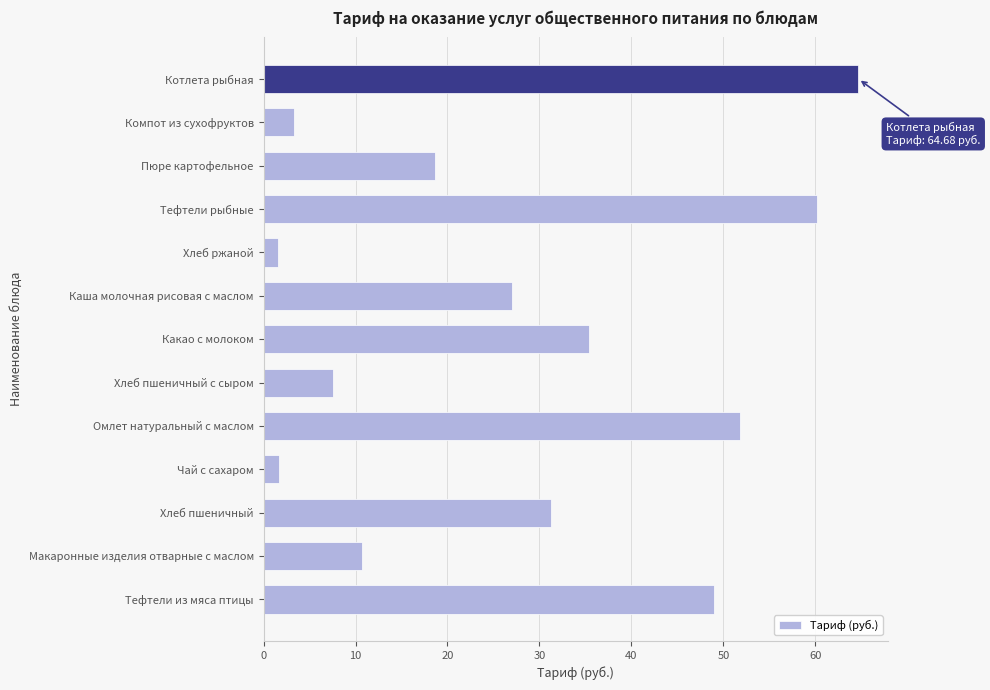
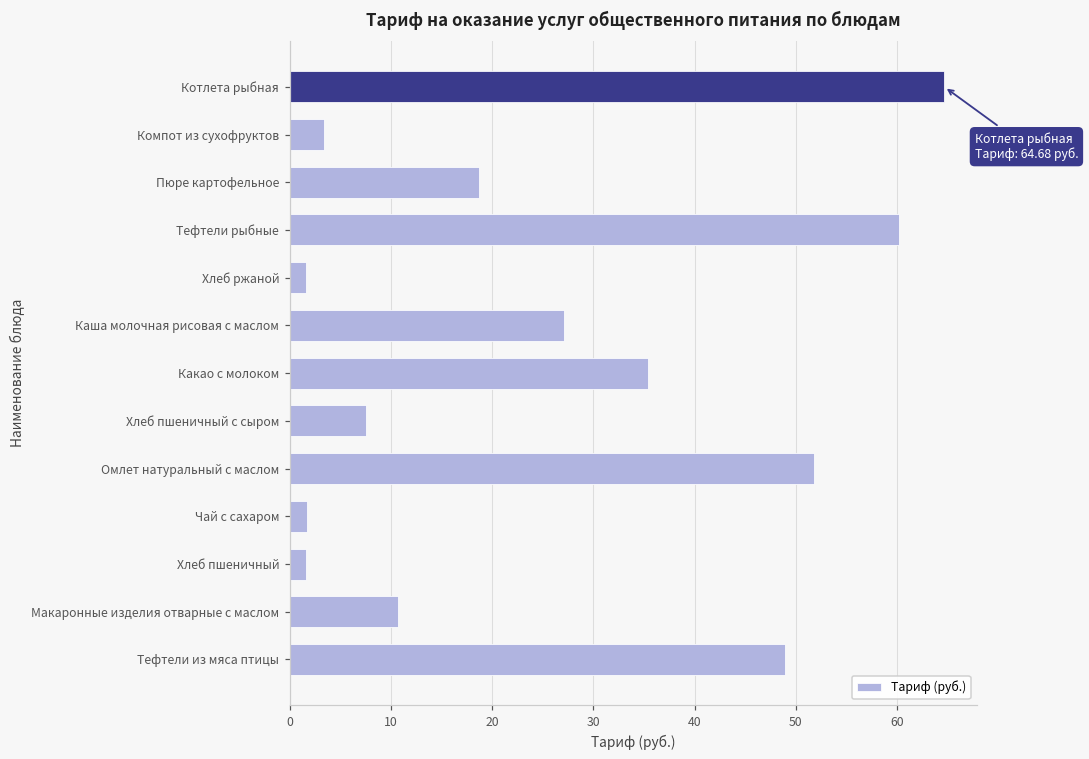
  {
    "Котлета рыбная": 65,
    "Компот из сухофруктов": 3,
    "Пюре картофельное": 19,
    "Тефтели рыбные": 60,
    "Хлеб ржаной": 2,
    "Каша молочная рисовая с маслом": 27,
    "Какао с молоком": 35,
    "Хлеб пшеничный с сыром": 8,
    "Омлет натуральный с маслом": 52,
    "Чай с сахаром": 2,
-   "Хлеб пшеничный": 31,
+   "Хлеб пшеничный": 2,
    "Макаронные изделия отварные с маслом": 11,
    "Тефтели из мяса птицы": 49
  }
